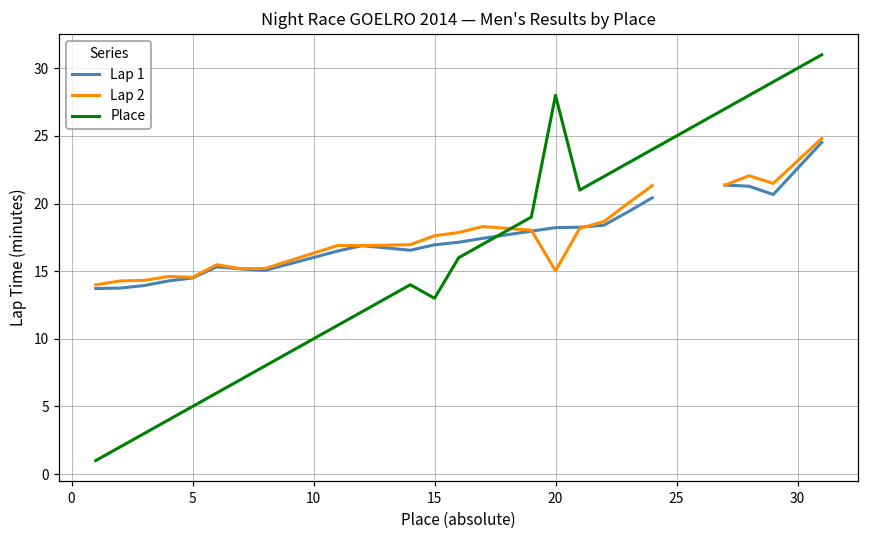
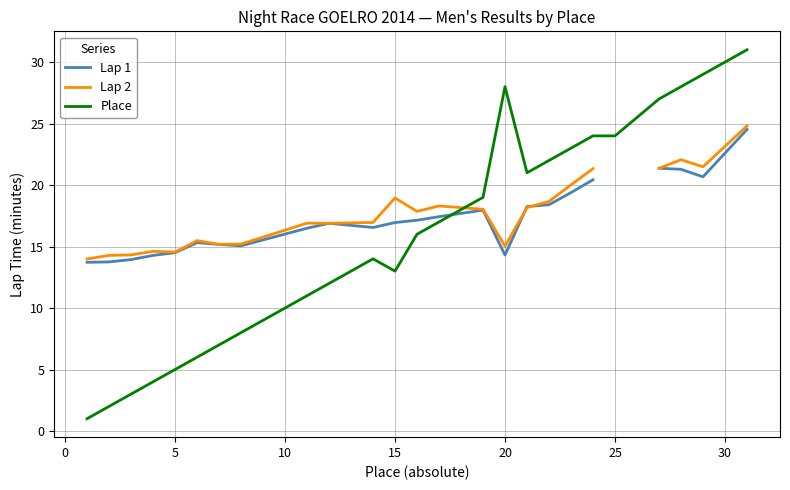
  {
    "Lap 1": {
      "15": 17.0,
-     "20": 18.2
+     "20": 14.3
    },
    "Lap 2": {
-     "15": 17.6,
+     "15": 19.0,
      "20": 15.0
    },
    "Place": {
      "5": 5,
      "15": 13,
      "20": 28,
-     "25": 25
+     "25": 24
    }
  }
